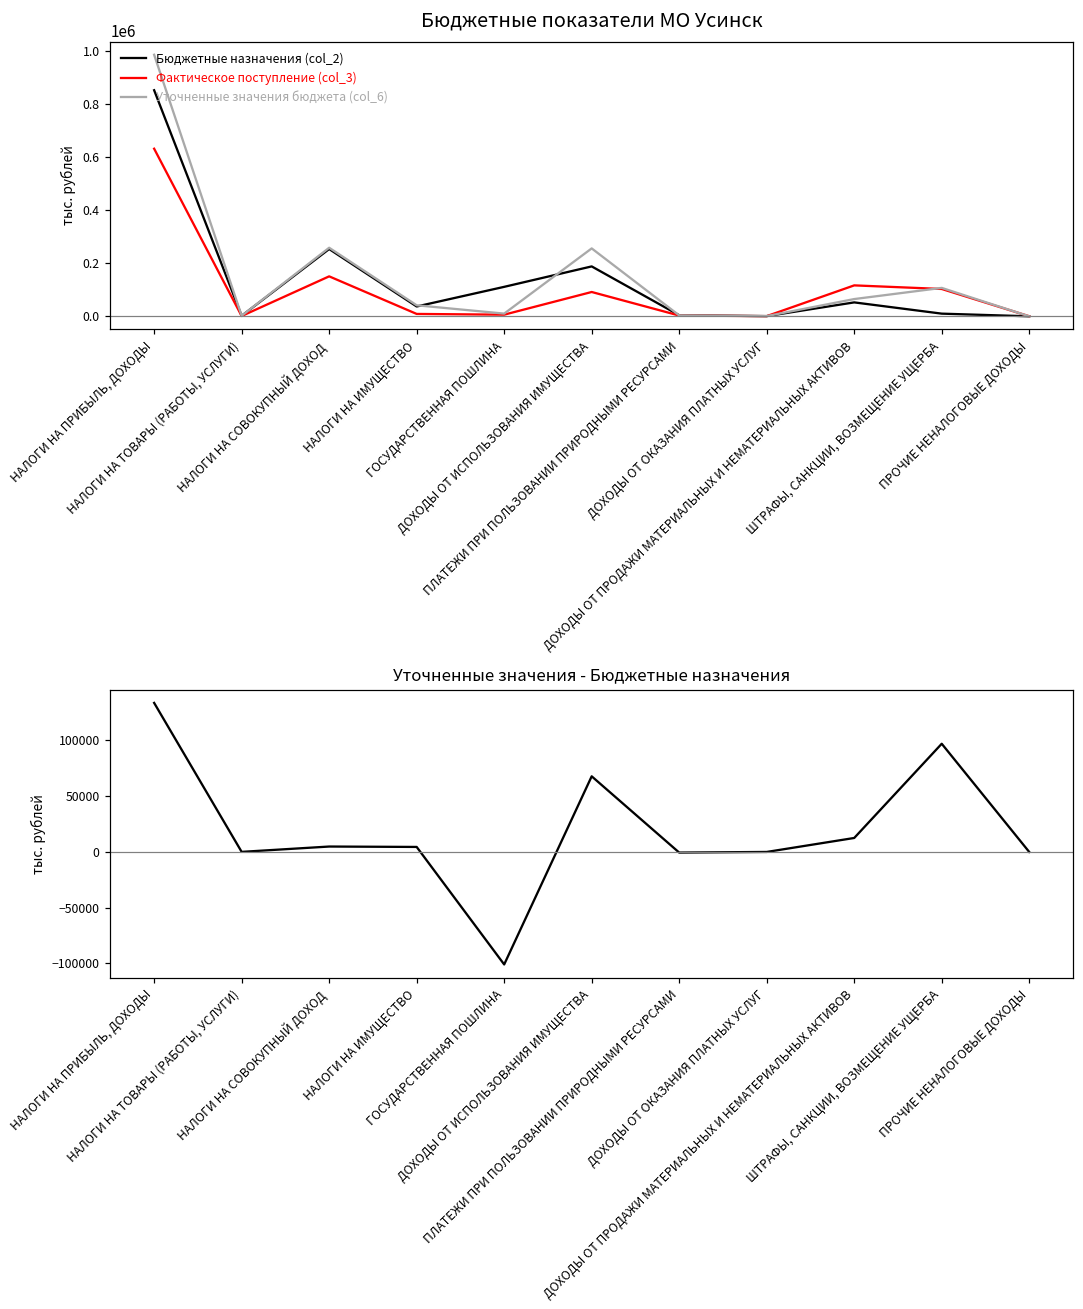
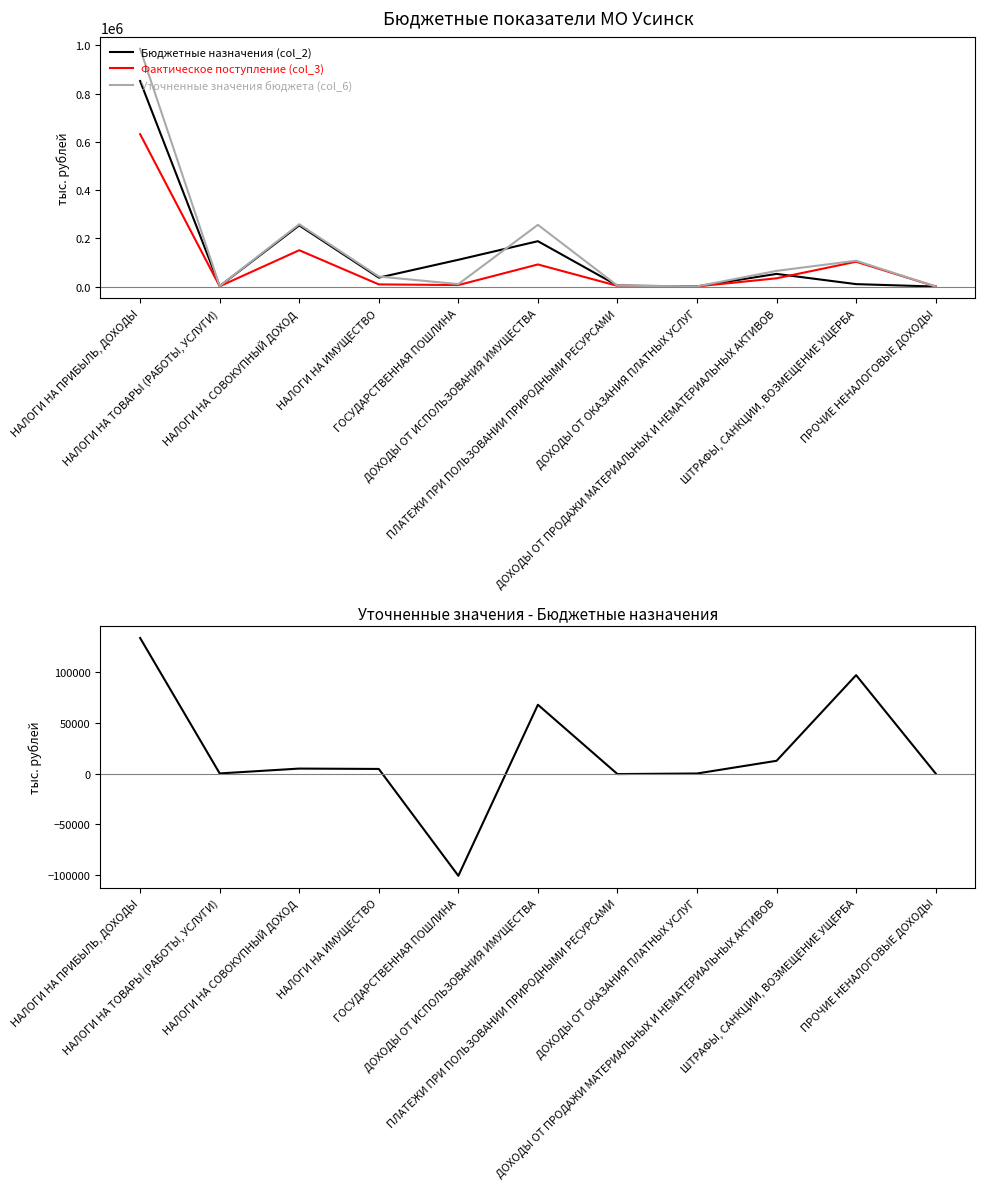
  {
    "Бюджетные показатели МО Усинск": {
      "Бюджетные назначения (col_2)": {
        "НАЛОГИ НА ПРИБЫЛЬ, ДОХОДЫ": 850000,
        "ГОСУДАРСТВЕННАЯ ПОШЛИНА": 110000,
        "ДОХОДЫ ОТ ИСПОЛЬЗОВАНИЯ ИМУЩЕСТВА": 190000,
        "ДОХОДЫ ОТ ПРОДАЖИ МАТЕРИАЛЬНЫХ И НЕМАТЕРИАЛЬНЫХ АКТИВОВ": 50000,
        "ШТРАФЫ, САНКЦИИ, ВОЗМЕЩЕНИЕ УЩЕРБА": 10000
      },
      "Фактическое поступление (col_3)": {
        "НАЛОГИ НА ПРИБЫЛЬ, ДОХОДЫ": 630000,
        "НАЛОГИ НА СОВОКУПНЫЙ ДОХОД": 150000,
        "НАЛОГИ НА ИМУЩЕСТВО": 10000,
        "ДОХОДЫ ОТ ИСПОЛЬЗОВАНИЯ ИМУЩЕСТВА": 90000,
-       "ДОХОДЫ ОТ ПРОДАЖИ МАТЕРИАЛЬНЫХ И НЕМАТЕРИАЛЬНЫХ АКТИВОВ": 120000
+       "ДОХОДЫ ОТ ПРОДАЖИ МАТЕРИАЛЬНЫХ И НЕМАТЕРИАЛЬНЫХ АКТИВОВ": 30000
      },
      "Уточненные значения бюджета (col_6)": {
        "НАЛОГИ НА ПРИБЫЛЬ, ДОХОДЫ": 990000,
        "ДОХОДЫ ОТ ИСПОЛЬЗОВАНИЯ ИМУЩЕСТВА": 260000,
        "ДОХОДЫ ОТ ПРОДАЖИ МАТЕРИАЛЬНЫХ И НЕМАТЕРИАЛЬНЫХ АКТИВОВ": 70000
      }
    },
    "Уточненные значения - Бюджетные назначения": {
      "НАЛОГИ НА ПРИБЫЛЬ, ДОХОДЫ": 134000,
      "НАЛОГИ НА ТОВАРЫ (РАБОТЫ, УСЛУГИ)": 0,
      "НАЛОГИ НА СОВОКУПНЫЙ ДОХОД": 5000,
      "НАЛОГИ НА ИМУЩЕСТВО": 5000,
      "ГОСУДАРСТВЕННАЯ ПОШЛИНА": -101000,
      "ДОХОДЫ ОТ ИСПОЛЬЗОВАНИЯ ИМУЩЕСТВА": 68000,
      "ПЛАТЕЖИ ПРИ ПОЛЬЗОВАНИИ ПРИРОДНЫМИ РЕСУРСАМИ": -1000,
      "ДОХОДЫ ОТ ОКАЗАНИЯ ПЛАТНЫХ УСЛУГ": 0,
      "ДОХОДЫ ОТ ПРОДАЖИ МАТЕРИАЛЬНЫХ И НЕМАТЕРИАЛЬНЫХ АКТИВОВ": 13000,
      "ШТРАФЫ, САНКЦИИ, ВОЗМЕЩЕНИЕ УЩЕРБА": 97000,
      "ПРОЧИЕ НЕНАЛОГОВЫЕ ДОХОДЫ": 0
    }
  }
